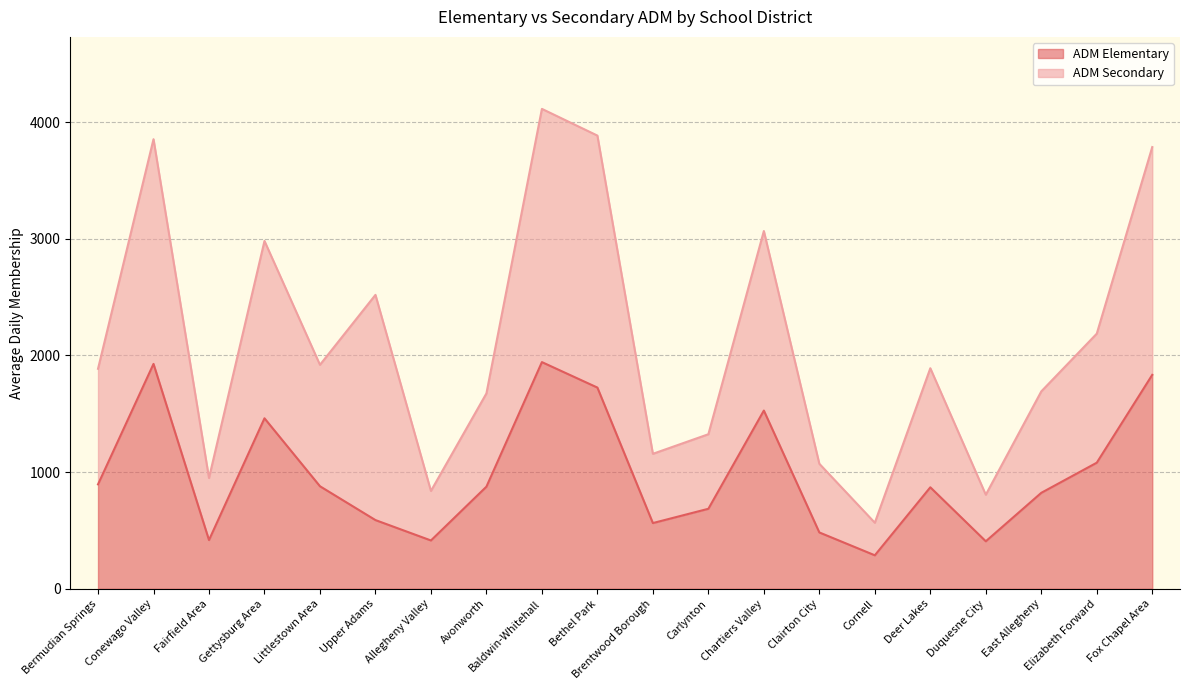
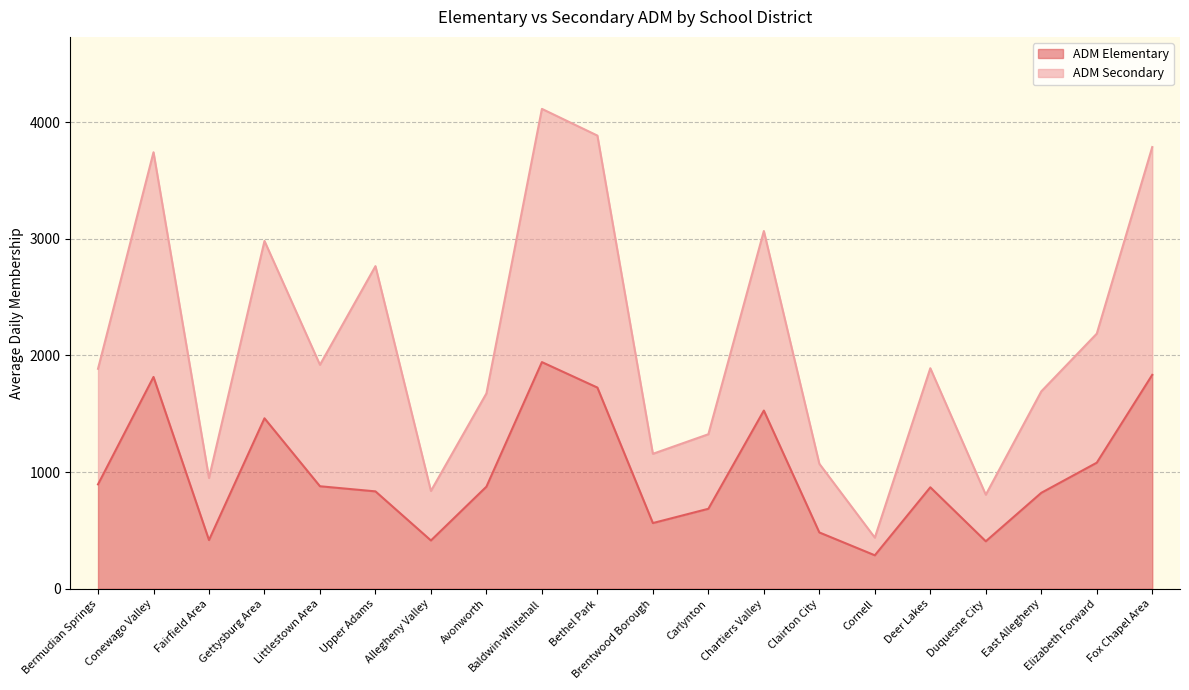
  {
    "ADM Elementary": {
      "Bermudian Springs": 890,
-     "Conewago Valley": 1930,
+     "Conewago Valley": 1820,
      "Fairfield Area": 420,
      "Gettysburg Area": 1460,
      "Littlestown Area": 880,
-     "Upper Adams": 590,
+     "Upper Adams": 830,
      "Allegheny Valley": 410,
      "Avonworth": 880,
      "Baldwin-Whitehall": 1940,
      "Bethel Park": 1720,
      "Brentwood Borough": 560,
      "Carlynton": 690,
      "Chartiers Valley": 1530,
      "Clairton City": 480,
      "Cornell": 290,
      "Deer Lakes": 870,
      "Duquesne City": 410,
      "East Allegheny": 820,
      "Elizabeth Forward": 1080,
      "Fox Chapel Area": 1830
    },
    "ADM Secondary": {
      "Bermudian Springs": 990,
      "Conewago Valley": 1930,
      "Fairfield Area": 530,
      "Gettysburg Area": 1520,
      "Littlestown Area": 1040,
      "Upper Adams": 1930,
      "Allegheny Valley": 420,
      "Avonworth": 800,
      "Baldwin-Whitehall": 2170,
      "Bethel Park": 2160,
      "Brentwood Borough": 590,
      "Carlynton": 640,
      "Chartiers Valley": 1540,
      "Clairton City": 590,
-     "Cornell": 280,
+     "Cornell": 150,
      "Deer Lakes": 1020,
      "Duquesne City": 400,
      "East Allegheny": 870,
      "Elizabeth Forward": 1110,
      "Fox Chapel Area": 1950
    }
  }
